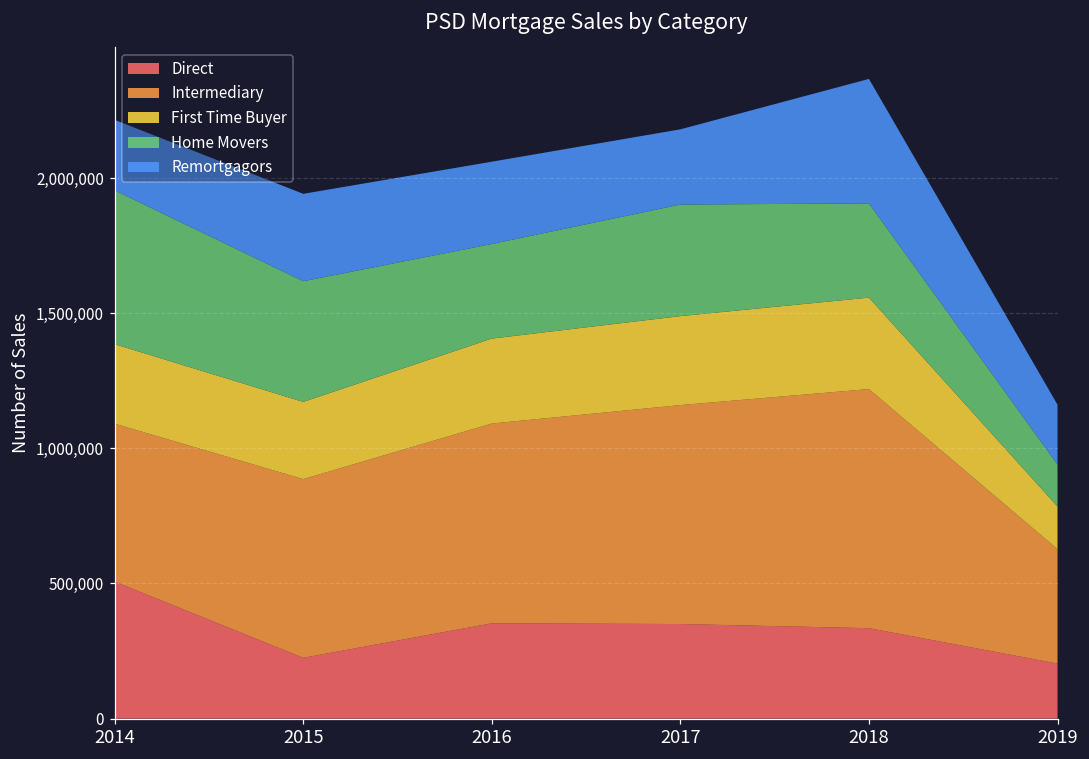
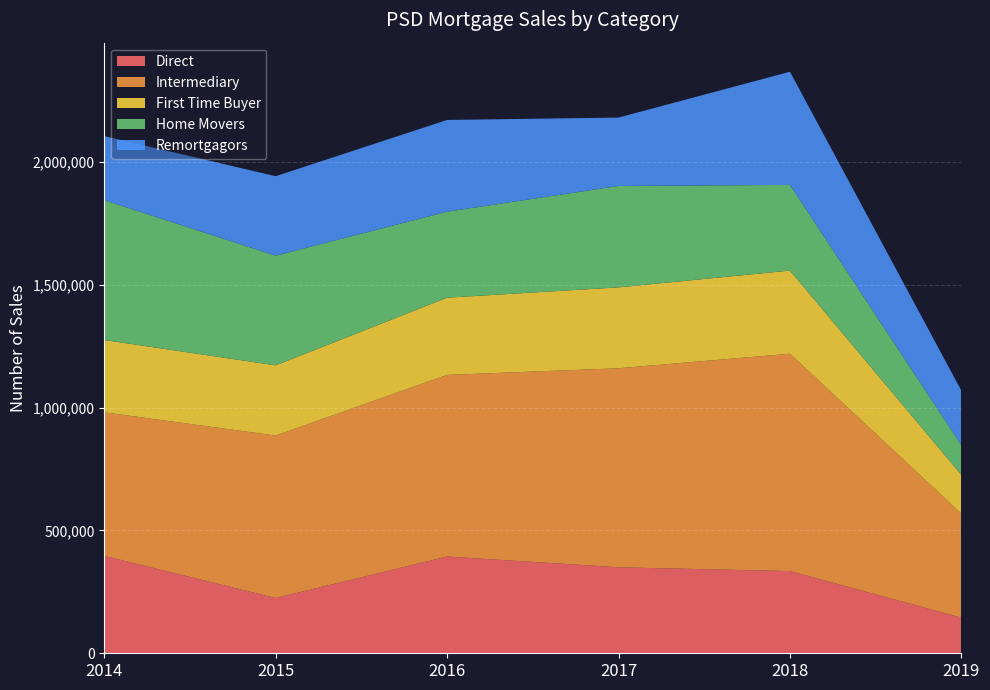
  {
    "Direct": {
-     "2014": "510,000",
+     "2014": "400,000",
      "2015": "220,000",
-     "2016": "350,000",
+     "2016": "390,000",
      "2017": "350,000",
      "2018": "330,000",
-     "2019": "200,000"
+     "2019": "140,000"
    },
    "Home Movers": {
      "2014": "570,000",
      "2015": "450,000",
      "2016": "350,000",
      "2017": "410,000",
      "2018": "350,000",
-     "2019": "160,000"
+     "2019": "120,000"
    },
    "Remortgagors": {
      "2014": "260,000",
      "2015": "320,000",
-     "2016": "300,000",
+     "2016": "370,000",
      "2017": "280,000",
      "2018": "460,000",
      "2019": "220,000"
    }
  }
